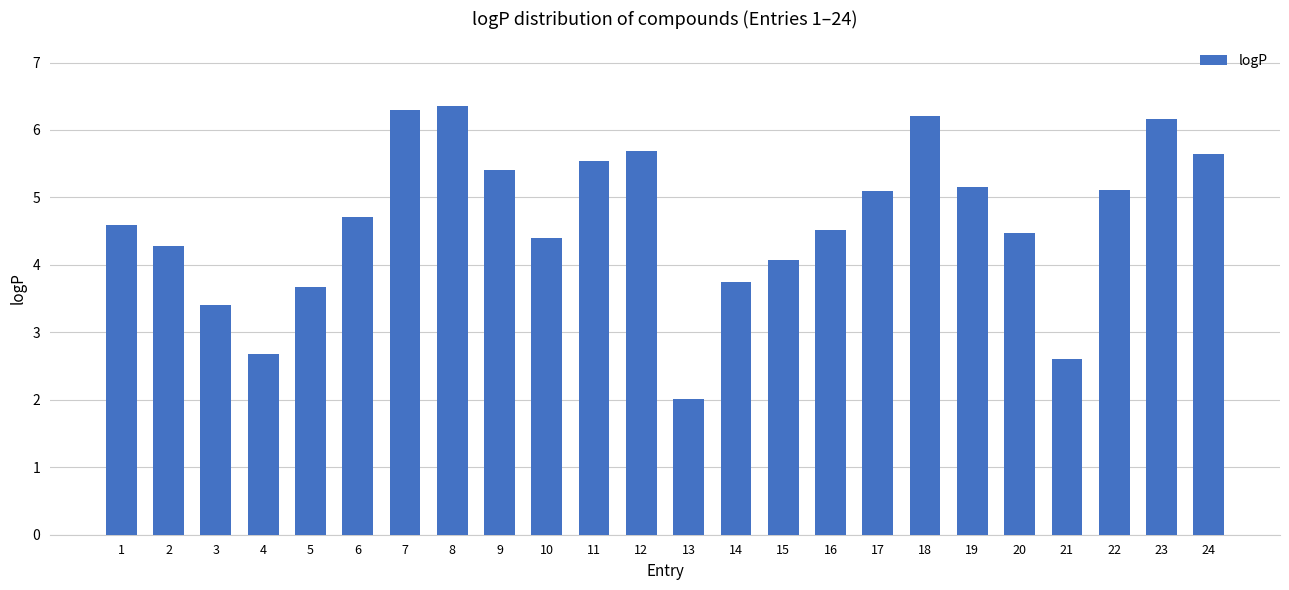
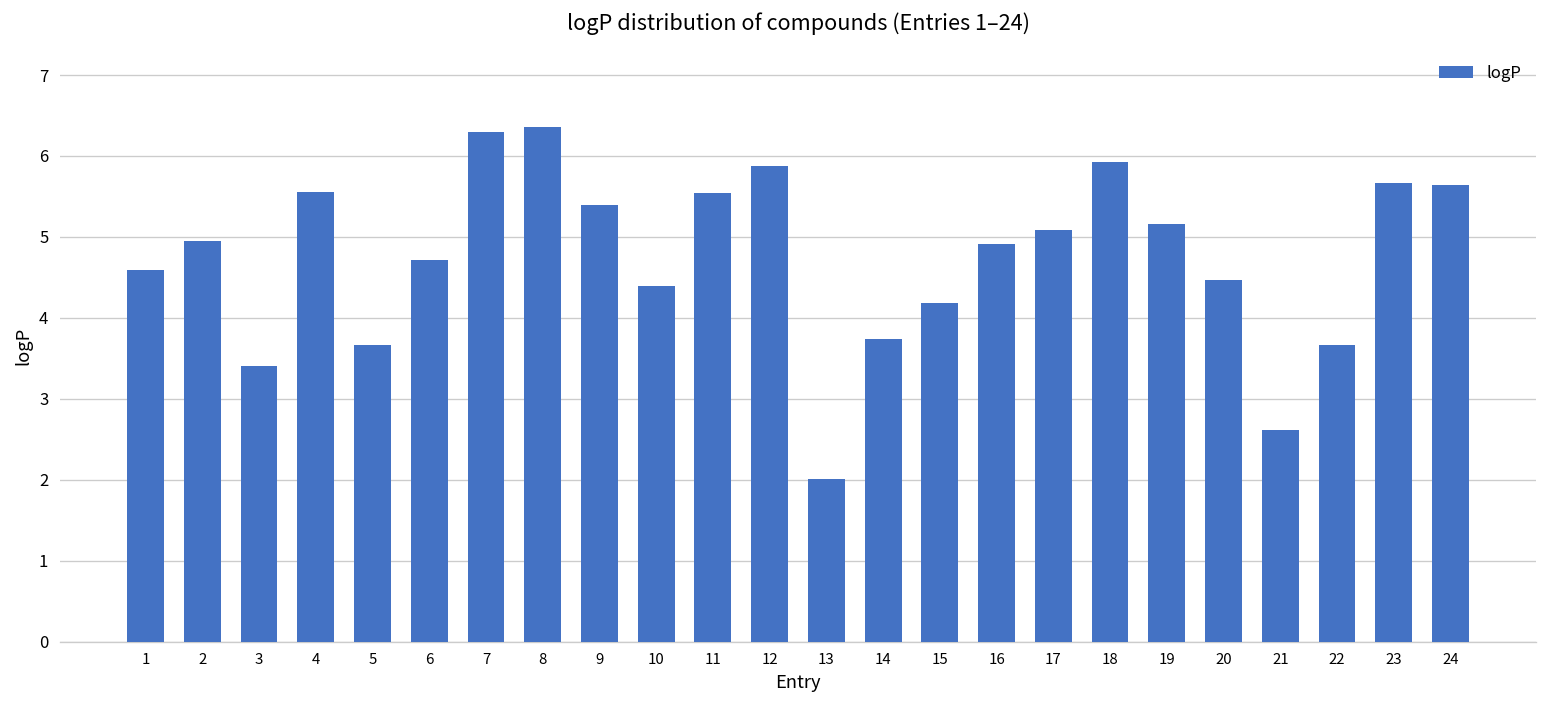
  {
    "1": 4.6,
-   "2": 4.3,
+   "2": 5.0,
    "3": 3.4,
-   "4": 2.7,
+   "4": 5.6,
    "5": 3.7,
    "6": 4.7,
    "7": 6.3,
    "8": 6.4,
    "9": 5.4,
    "10": 4.4,
    "11": 5.5,
-   "12": 5.7,
+   "12": 5.9,
    "13": 2.0,
    "14": 3.7,
-   "15": 4.1,
-   "16": 4.5,
+   "15": 4.2,
+   "16": 4.9,
    "17": 5.1,
-   "18": 6.2,
+   "18": 5.9,
    "19": 5.2,
    "20": 4.5,
    "21": 2.6,
-   "22": 5.1,
-   "23": 6.2,
+   "22": 3.7,
+   "23": 5.7,
    "24": 5.6
  }
